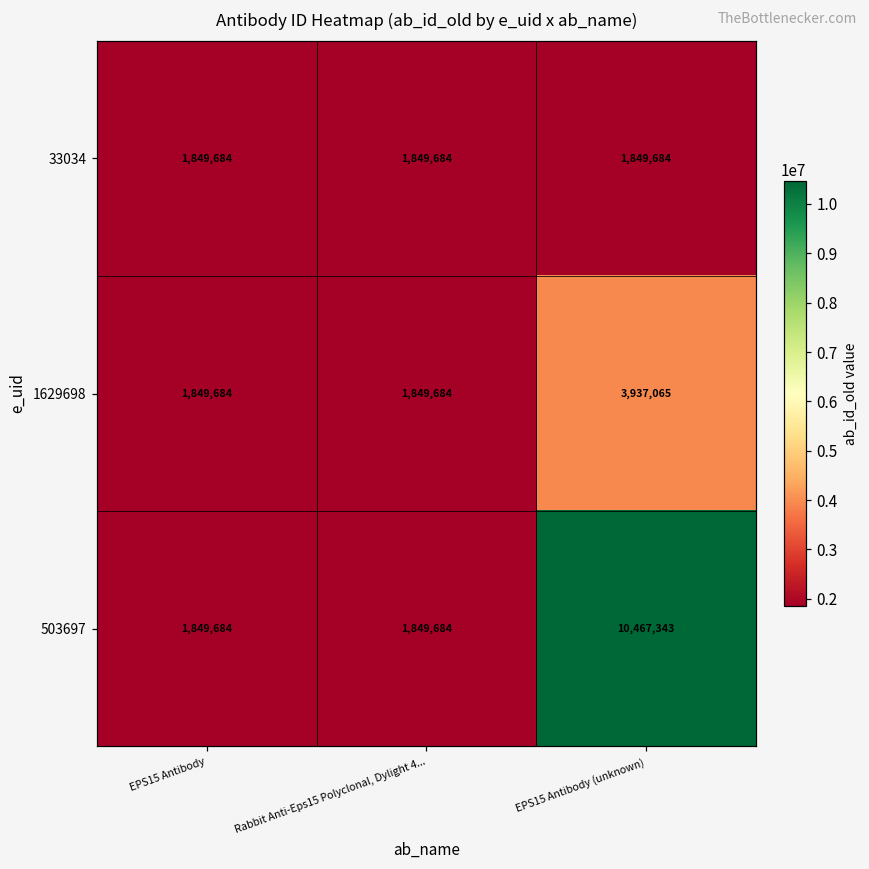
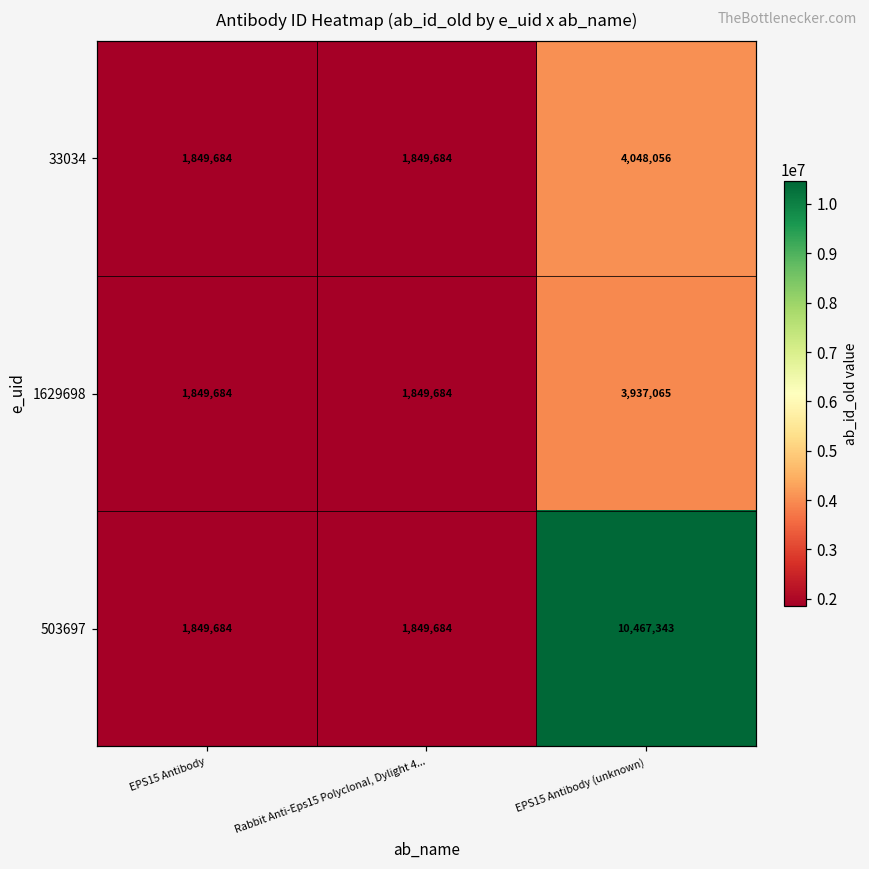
  {
    "33034": {
      "EPS15 Antibody": "1,849,684",
      "Rabbit Anti-Eps15 Polyclonal, Dylight 4...": "1,849,684",
-     "EPS15 Antibody (unknown)": "1,849,684"
+     "EPS15 Antibody (unknown)": "4,048,056"
    },
    "1629698": {
      "EPS15 Antibody": "1,849,684",
      "Rabbit Anti-Eps15 Polyclonal, Dylight 4...": "1,849,684",
      "EPS15 Antibody (unknown)": "3,937,065"
    },
    "503697": {
      "EPS15 Antibody": "1,849,684",
      "Rabbit Anti-Eps15 Polyclonal, Dylight 4...": "1,849,684",
      "EPS15 Antibody (unknown)": "10,467,343"
    }
  }
